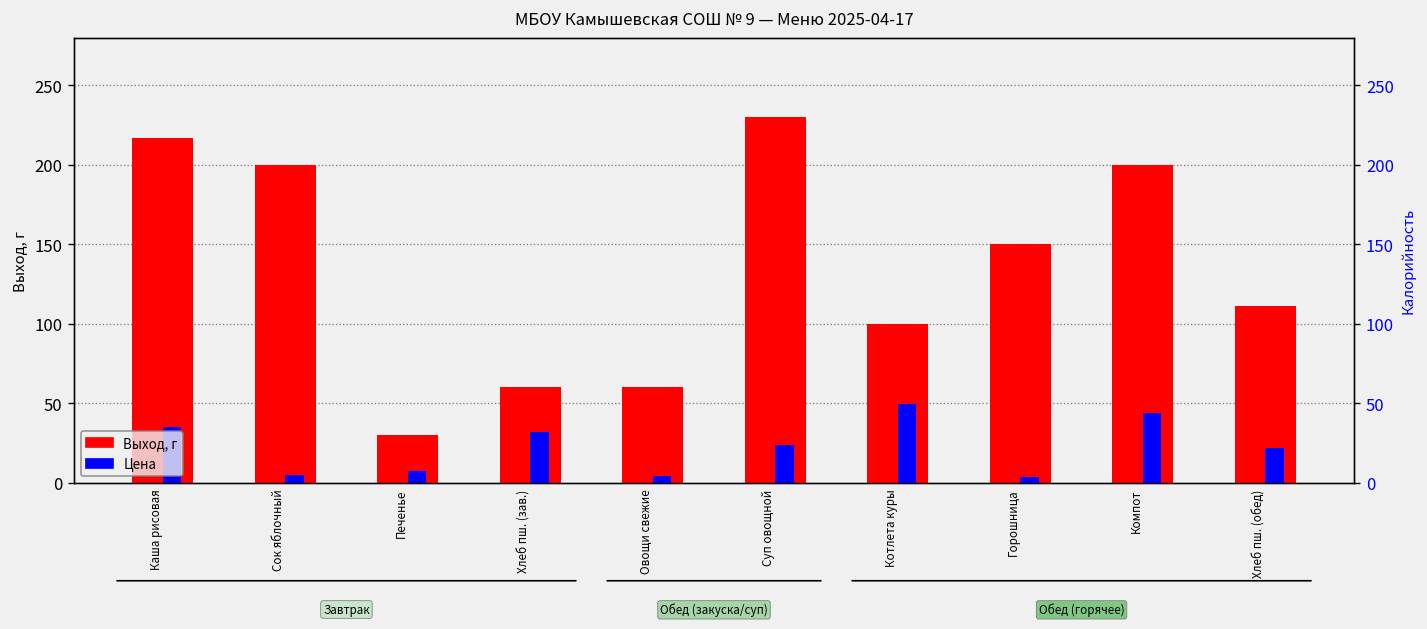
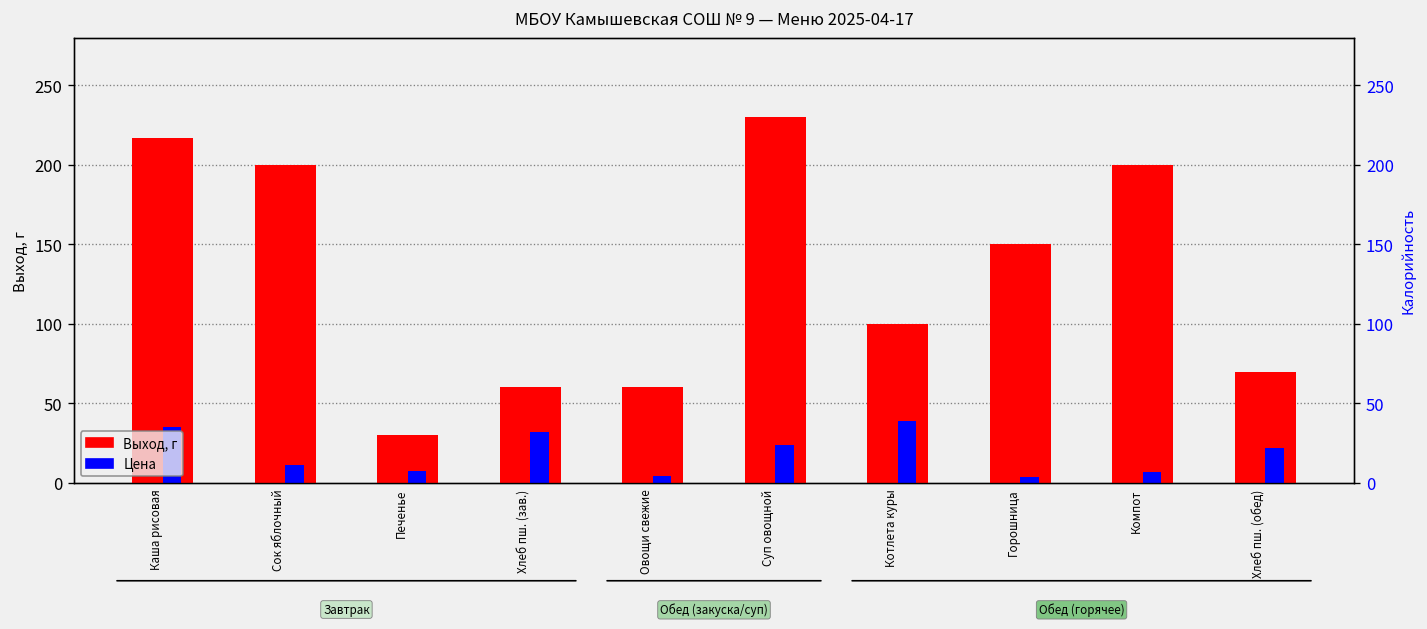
  {
    "Выход, г": {
      "Каша рисовая": 217,
      "Сок яблочный": 200,
      "Печенье": 30,
      "Хлеб пш. (зав.)": 60,
      "Овощи свежие": 60,
      "Суп овощной": 230,
      "Котлета куры": 100,
      "Горошница": 150,
      "Компот": 200,
-     "Хлеб пш. (обед)": 111
+     "Хлеб пш. (обед)": 70
    },
    "Цена": {
-     "Сок яблочный": 5,
-     "Котлета куры": 49,
-     "Компот": 44
+     "Сок яблочный": 11,
+     "Котлета куры": 39,
+     "Компот": 7
    }
  }
